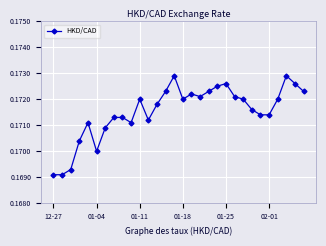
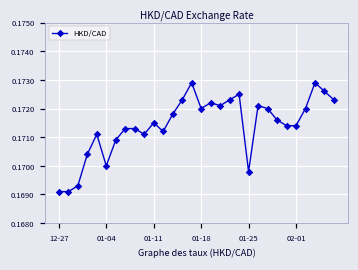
  {
    "12-27": 0.1691,
    "01-04": 0.1700,
-   "01-11": 0.1720,
+   "01-11": 0.1715,
    "01-18": 0.1720,
-   "01-25": 0.1726,
+   "01-25": 0.1698,
    "02-01": 0.1714
  }
